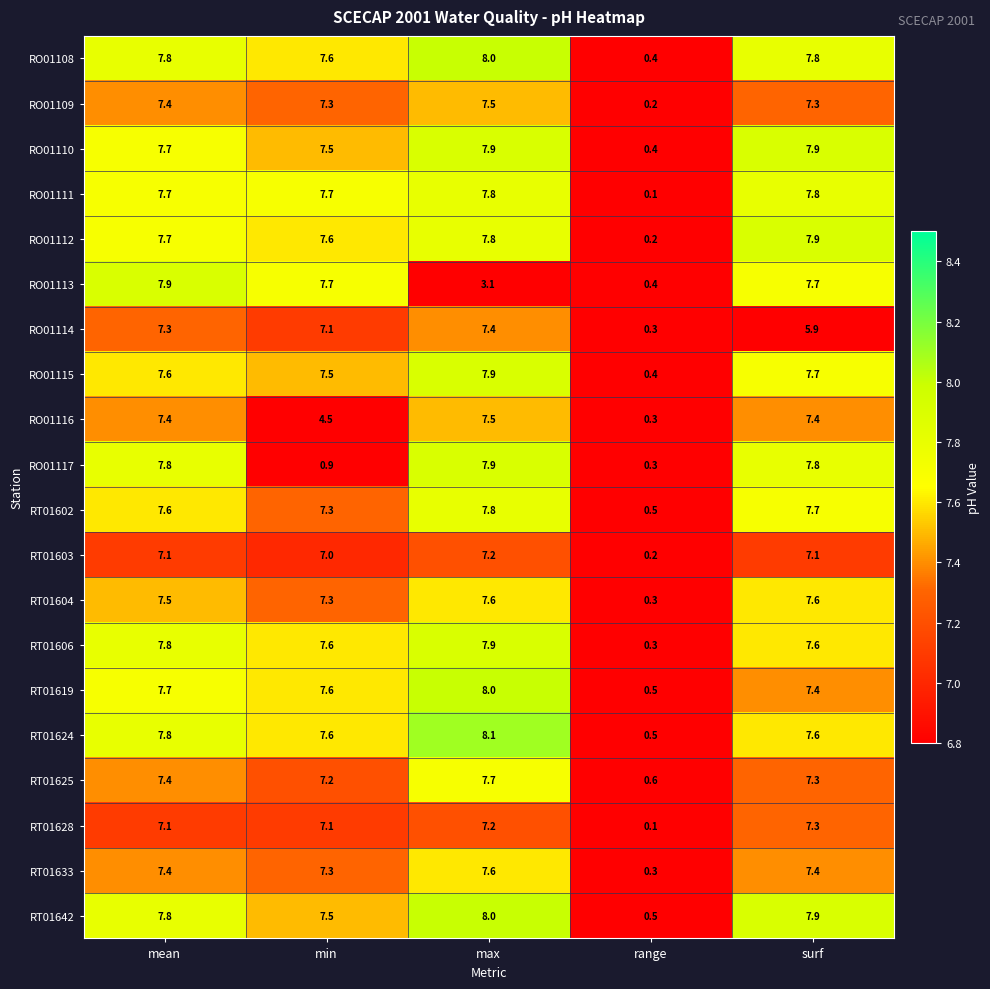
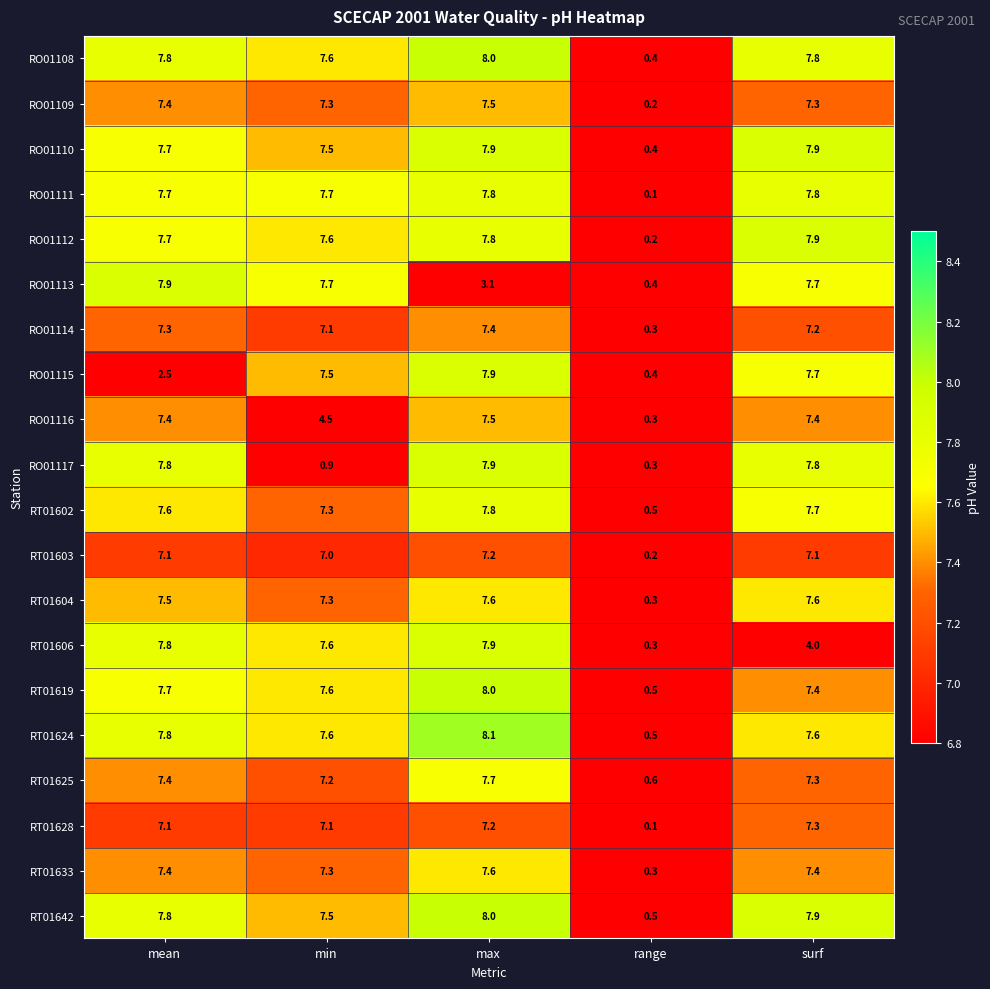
  {
    "RO01108": {
      "mean": 7.8,
      "min": 7.6,
      "max": 8.0,
      "range": 0.4,
      "surf": 7.8
    },
    "RO01109": {
      "mean": 7.4,
      "min": 7.3,
      "max": 7.5,
      "range": 0.2,
      "surf": 7.3
    },
    "RO01110": {
      "mean": 7.7,
      "min": 7.5,
      "max": 7.9,
      "range": 0.4,
      "surf": 7.9
    },
    "RO01111": {
      "mean": 7.7,
      "min": 7.7,
      "max": 7.8,
      "range": 0.1,
      "surf": 7.8
    },
    "RO01112": {
      "mean": 7.7,
      "min": 7.6,
      "max": 7.8,
      "range": 0.2,
      "surf": 7.9
    },
    "RO01113": {
      "mean": 7.9,
      "min": 7.7,
      "max": 3.1,
      "range": 0.4,
      "surf": 7.7
    },
    "RO01114": {
      "mean": 7.3,
      "min": 7.1,
      "max": 7.4,
      "range": 0.3,
-     "surf": 5.9
+     "surf": 7.2
    },
    "RO01115": {
-     "mean": 7.6,
+     "mean": 2.5,
      "min": 7.5,
      "max": 7.9,
      "range": 0.4,
      "surf": 7.7
    },
    "RO01116": {
      "mean": 7.4,
      "min": 4.5,
      "max": 7.5,
      "range": 0.3,
      "surf": 7.4
    },
    "RO01117": {
      "mean": 7.8,
      "min": 0.9,
      "max": 7.9,
      "range": 0.3,
      "surf": 7.8
    },
    "RT01602": {
      "mean": 7.6,
      "min": 7.3,
      "max": 7.8,
      "range": 0.5,
      "surf": 7.7
    },
    "RT01603": {
      "mean": 7.1,
      "min": 7.0,
      "max": 7.2,
      "range": 0.2,
      "surf": 7.1
    },
    "RT01604": {
      "mean": 7.5,
      "min": 7.3,
      "max": 7.6,
      "range": 0.3,
      "surf": 7.6
    },
    "RT01606": {
      "mean": 7.8,
      "min": 7.6,
      "max": 7.9,
      "range": 0.3,
-     "surf": 7.6
+     "surf": 4.0
    },
    "RT01619": {
      "mean": 7.7,
      "min": 7.6,
      "max": 8.0,
      "range": 0.5,
      "surf": 7.4
    },
    "RT01624": {
      "mean": 7.8,
      "min": 7.6,
      "max": 8.1,
      "range": 0.5,
      "surf": 7.6
    },
    "RT01625": {
      "mean": 7.4,
      "min": 7.2,
      "max": 7.7,
      "range": 0.6,
      "surf": 7.3
    },
    "RT01628": {
      "mean": 7.1,
      "min": 7.1,
      "max": 7.2,
      "range": 0.1,
      "surf": 7.3
    },
    "RT01633": {
      "mean": 7.4,
      "min": 7.3,
      "max": 7.6,
      "range": 0.3,
      "surf": 7.4
    },
    "RT01642": {
      "mean": 7.8,
      "min": 7.5,
      "max": 8.0,
      "range": 0.5,
      "surf": 7.9
    }
  }
